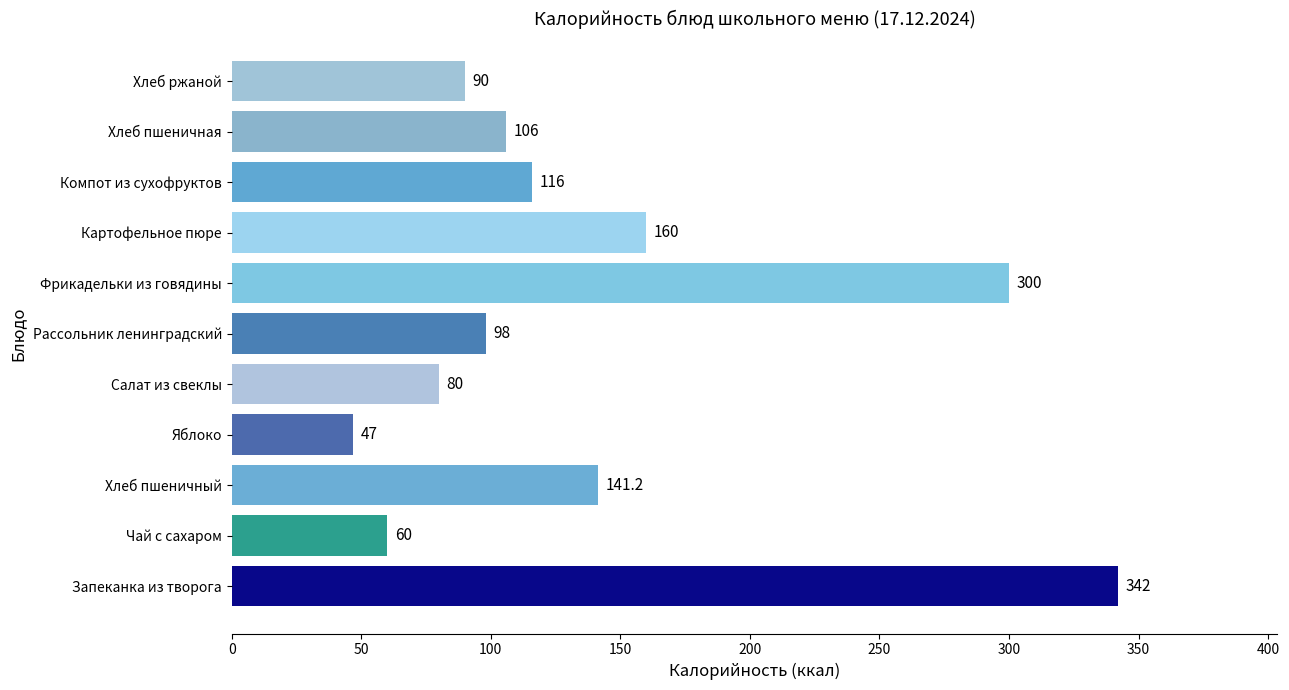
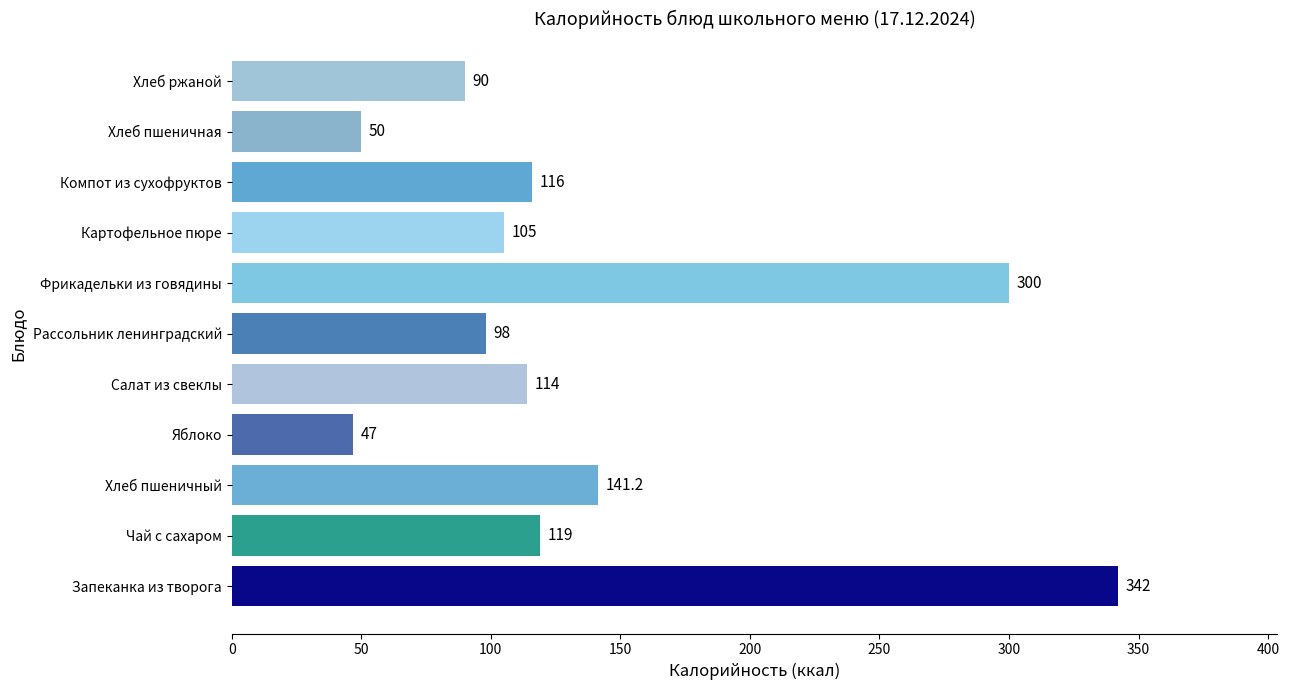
  {
    "Хлеб ржаной": 90,
-   "Хлеб пшеничная": 106,
+   "Хлеб пшеничная": 50,
    "Компот из сухофруктов": 116,
-   "Картофельное пюре": 160,
+   "Картофельное пюре": 105,
    "Фрикадельки из говядины": 300,
    "Рассольник ленинградский": 98,
-   "Салат из свеклы": 80,
+   "Салат из свеклы": 114,
    "Яблоко": 47,
    "Хлеб пшеничный": 141.2,
-   "Чай с сахаром": 60,
+   "Чай с сахаром": 119,
    "Запеканка из творога": 342
  }
